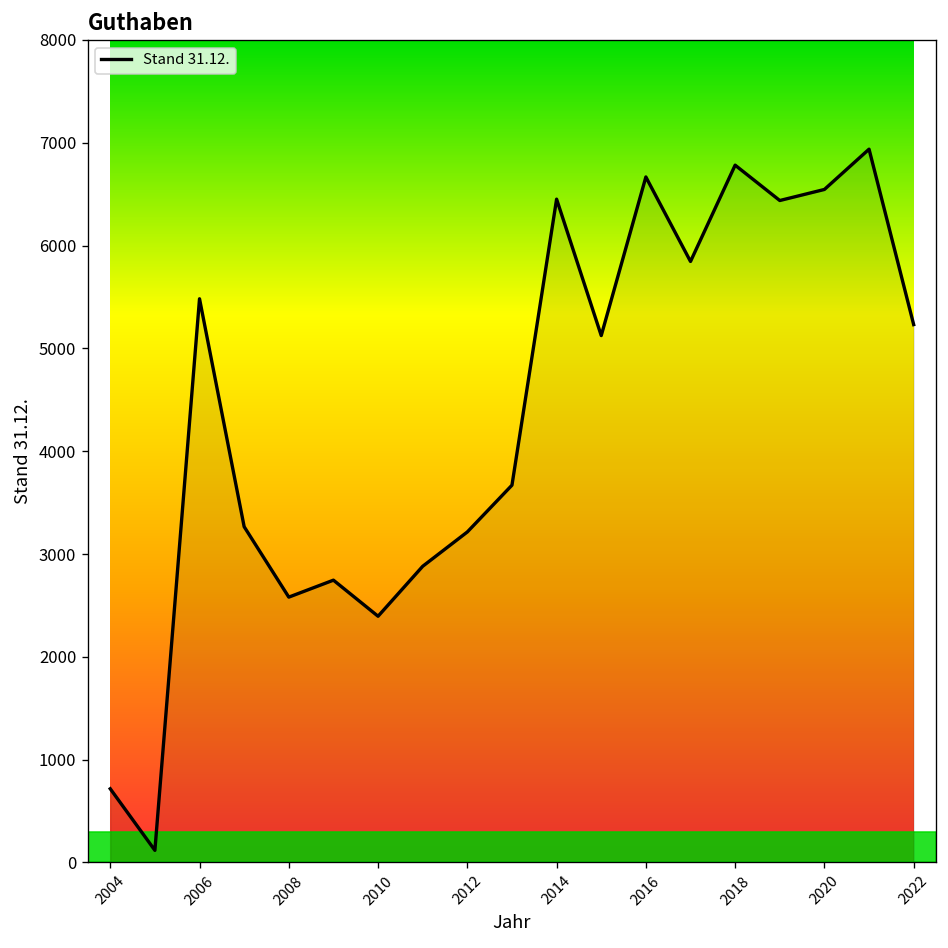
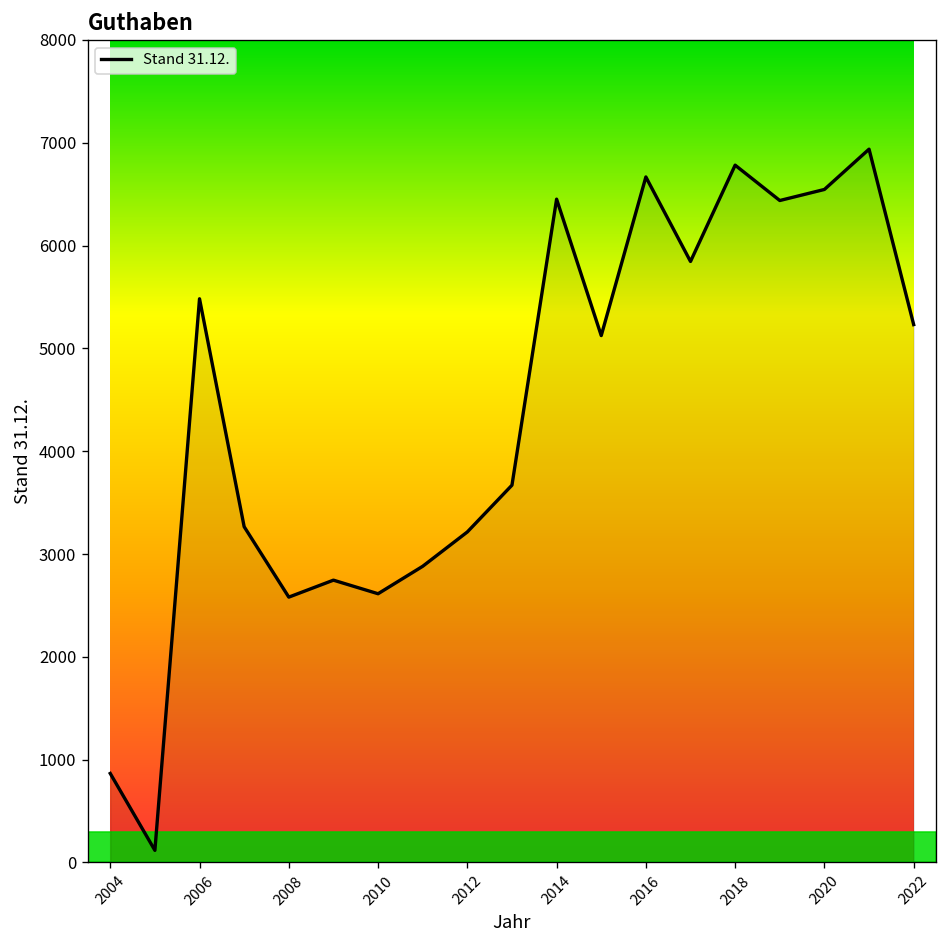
  {
-   "2004": 700,
+   "2004": 900,
    "2006": 5500,
    "2008": 2600,
-   "2010": 2400,
+   "2010": 2600,
    "2012": 3200,
    "2014": 6500,
    "2016": 6700,
    "2018": 6800,
    "2020": 6500,
    "2022": 5200
  }
